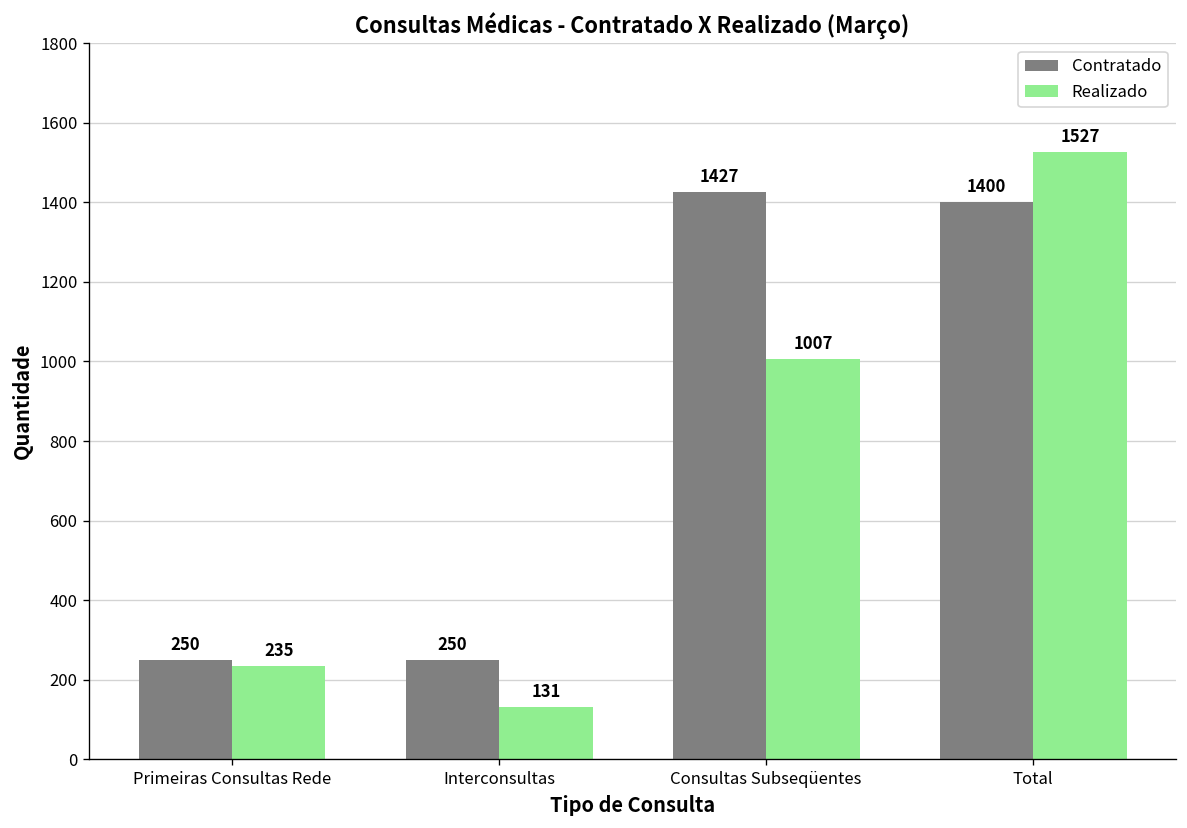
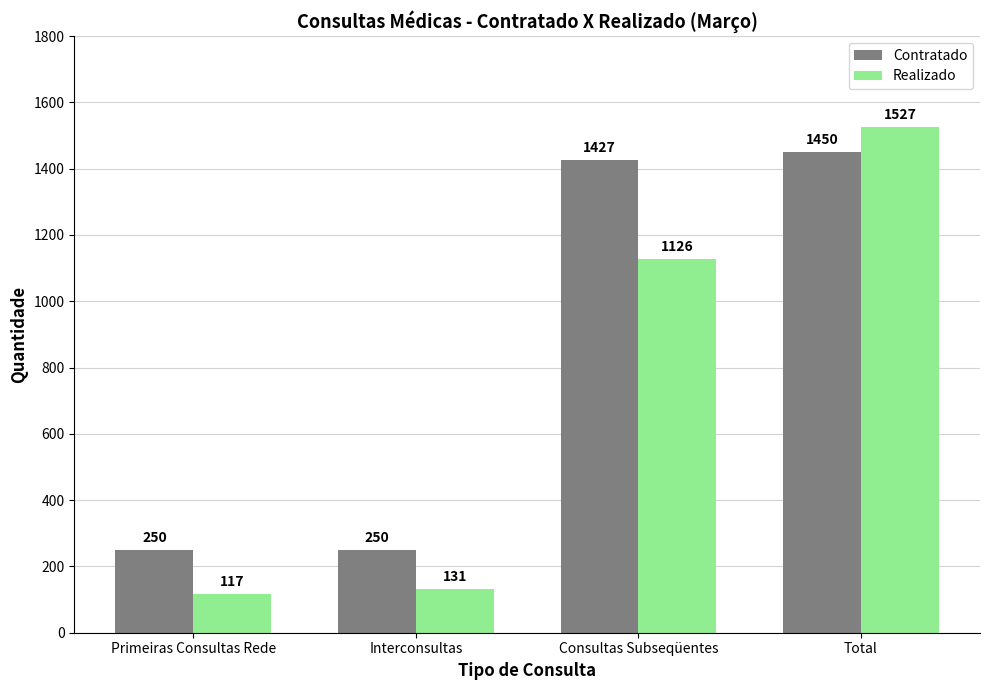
  {
    "Contratado": {
      "Primeiras Consultas Rede": 250,
      "Interconsultas": 250,
      "Consultas Subseqüentes": 1427,
-     "Total": 1400
+     "Total": 1450
    },
    "Realizado": {
-     "Primeiras Consultas Rede": 235,
+     "Primeiras Consultas Rede": 117,
      "Interconsultas": 131,
-     "Consultas Subseqüentes": 1007,
+     "Consultas Subseqüentes": 1126,
      "Total": 1527
    }
  }
